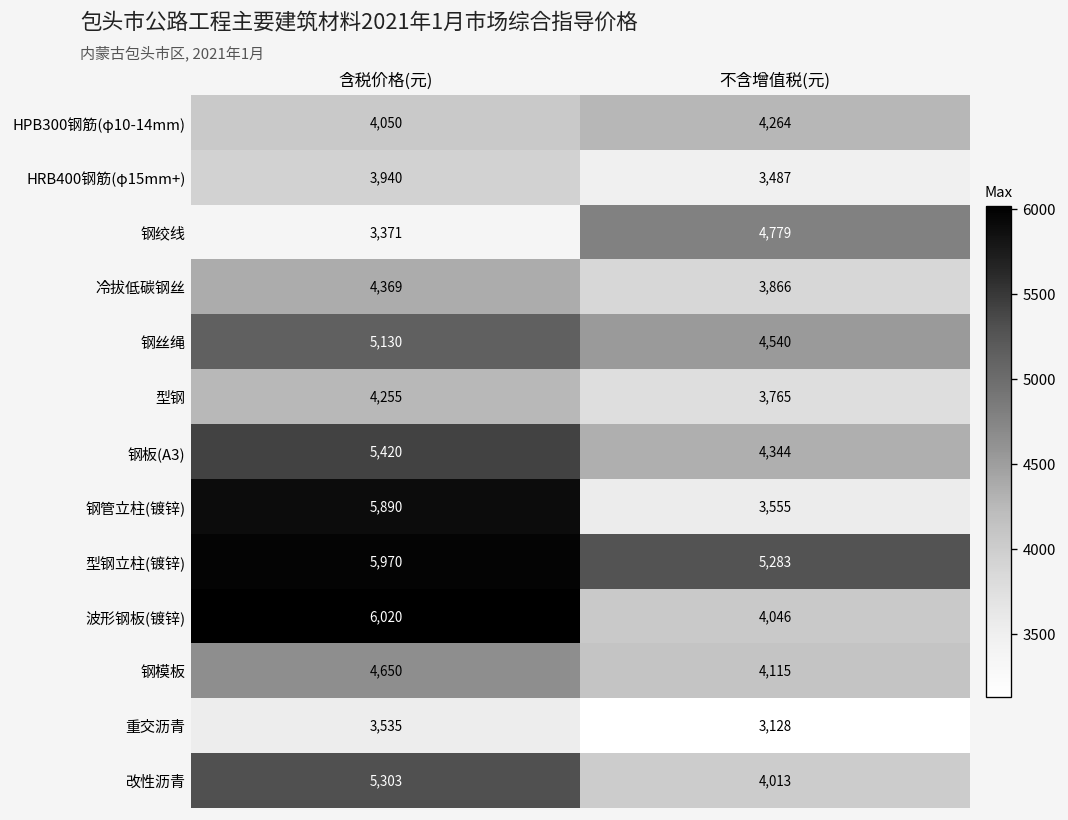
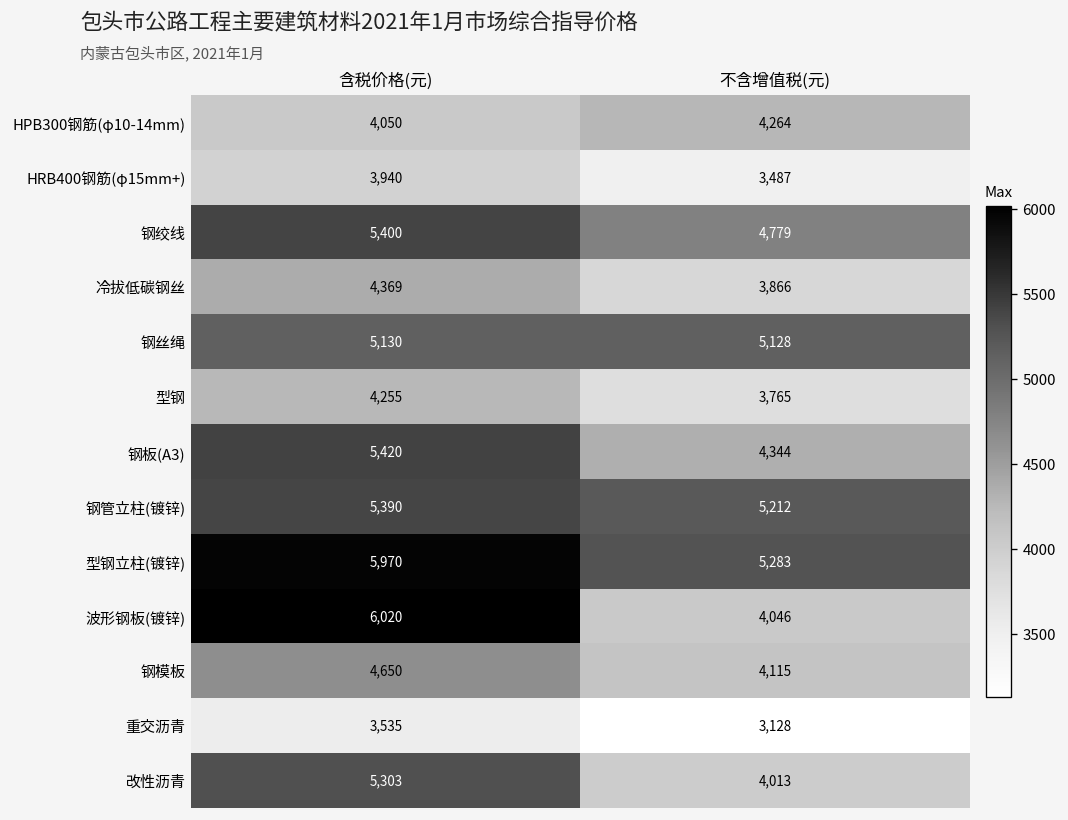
  {
    "HPB300钢筋(φ10-14mm)": {
      "含税价格(元)": "4,050",
      "不含增值税(元)": "4,264"
    },
    "HRB400钢筋(φ15mm+)": {
      "含税价格(元)": "3,940",
      "不含增值税(元)": "3,487"
    },
    "钢绞线": {
-     "含税价格(元)": "3,371",
+     "含税价格(元)": "5,400",
      "不含增值税(元)": "4,779"
    },
    "冷拔低碳钢丝": {
      "含税价格(元)": "4,369",
      "不含增值税(元)": "3,866"
    },
    "钢丝绳": {
      "含税价格(元)": "5,130",
-     "不含增值税(元)": "4,540"
+     "不含增值税(元)": "5,128"
    },
    "型钢": {
      "含税价格(元)": "4,255",
      "不含增值税(元)": "3,765"
    },
    "钢板(A3)": {
      "含税价格(元)": "5,420",
      "不含增值税(元)": "4,344"
    },
    "钢管立柱(镀锌)": {
-     "含税价格(元)": "5,890",
-     "不含增值税(元)": "3,555"
+     "含税价格(元)": "5,390",
+     "不含增值税(元)": "5,212"
    },
    "型钢立柱(镀锌)": {
      "含税价格(元)": "5,970",
      "不含增值税(元)": "5,283"
    },
    "波形钢板(镀锌)": {
      "含税价格(元)": "6,020",
      "不含增值税(元)": "4,046"
    },
    "钢模板": {
      "含税价格(元)": "4,650",
      "不含增值税(元)": "4,115"
    },
    "重交沥青": {
      "含税价格(元)": "3,535",
      "不含增值税(元)": "3,128"
    },
    "改性沥青": {
      "含税价格(元)": "5,303",
      "不含增值税(元)": "4,013"
    }
  }
